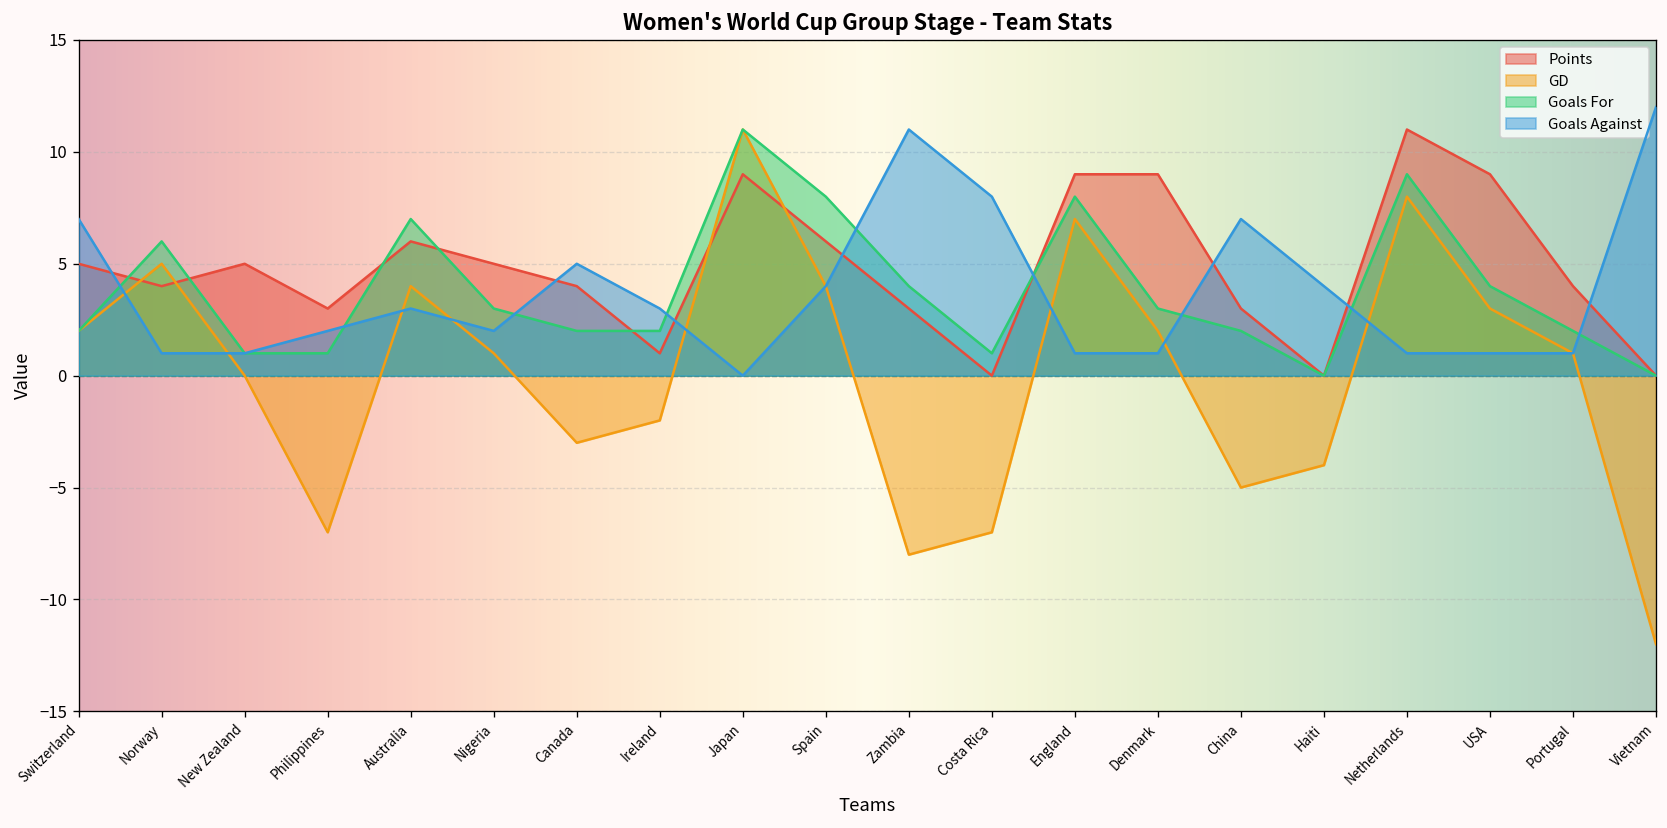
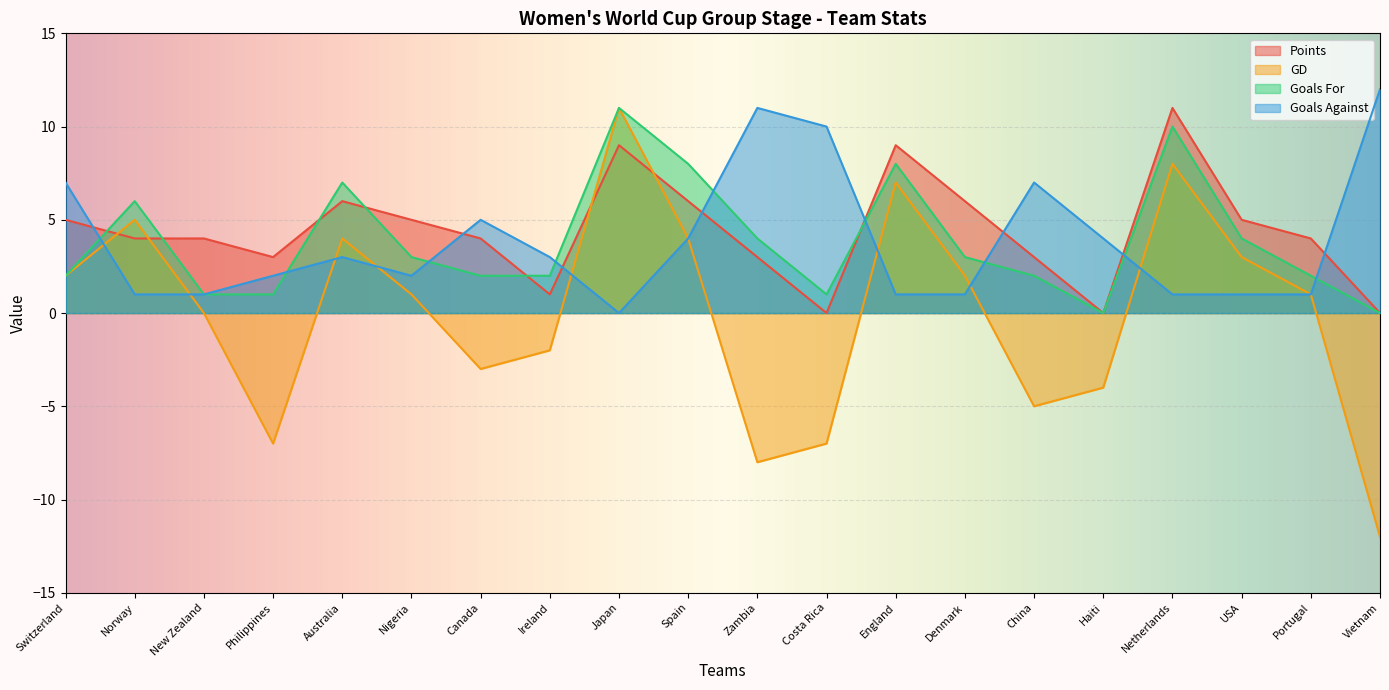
  {
    "Points": {
      "Switzerland": 5,
      "Norway": 4,
-     "New Zealand": 5,
+     "New Zealand": 4,
      "Philippines": 3,
      "Australia": 6,
      "Nigeria": 5,
      "Canada": 4,
      "Ireland": 1,
      "Japan": 9,
      "Spain": 6,
      "Zambia": 3,
      "England": 9,
-     "Denmark": 9,
+     "Denmark": 6,
      "China": 3,
      "Netherlands": 11,
-     "USA": 9,
+     "USA": 5,
      "Portugal": 4
    },
    "Goals For": {
      "Norway": 6,
      "Philippines": 1,
      "Australia": 7,
      "Nigeria": 3,
      "Canada": 2,
      "Ireland": 2,
      "Spain": 8,
      "Zambia": 4,
      "Costa Rica": 1,
      "England": 8,
      "Denmark": 3,
      "China": 2,
-     "Netherlands": 9,
+     "Netherlands": 10,
      "USA": 4,
      "Portugal": 2
    },
    "Goals Against": {
      "Switzerland": 7,
      "Norway": 1,
      "Philippines": 2,
      "Australia": 3,
      "Nigeria": 2,
      "Canada": 5,
      "Ireland": 3,
      "Japan": 0,
      "Zambia": 11,
-     "Costa Rica": 8,
+     "Costa Rica": 10,
      "England": 1,
      "Denmark": 1,
      "China": 7,
      "Haiti": 4,
      "Netherlands": 1,
      "USA": 1,
      "Vietnam": 12
    }
  }
